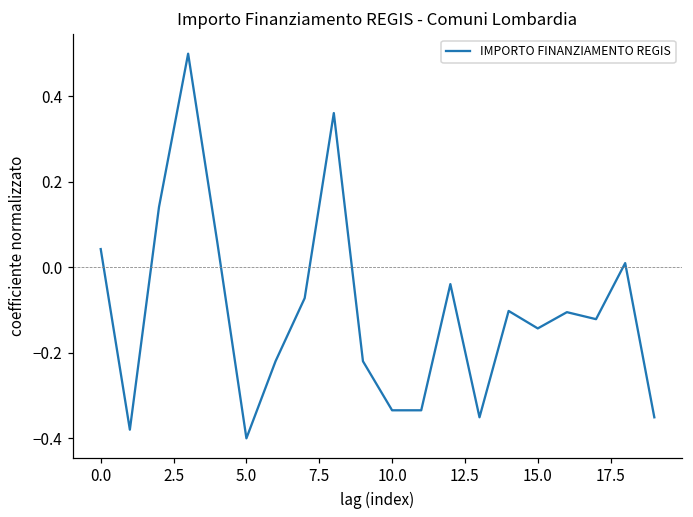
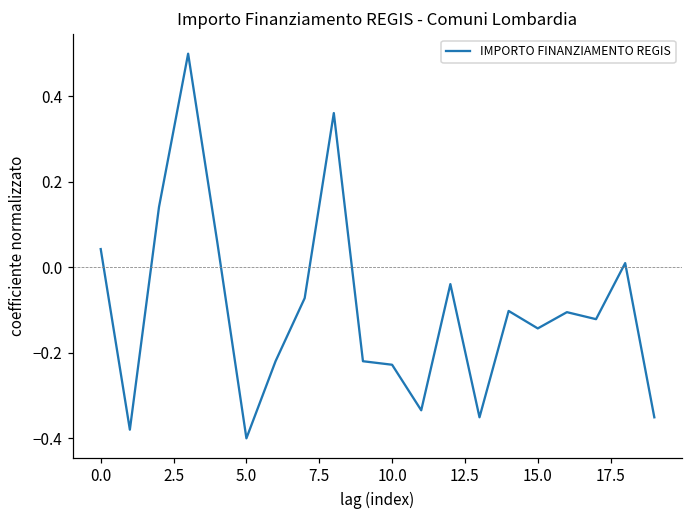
  {
    "0.0": 0.04,
    "5.0": -0.40,
-   "10.0": -0.33,
+   "10.0": -0.23,
    "15.0": -0.14
  }
